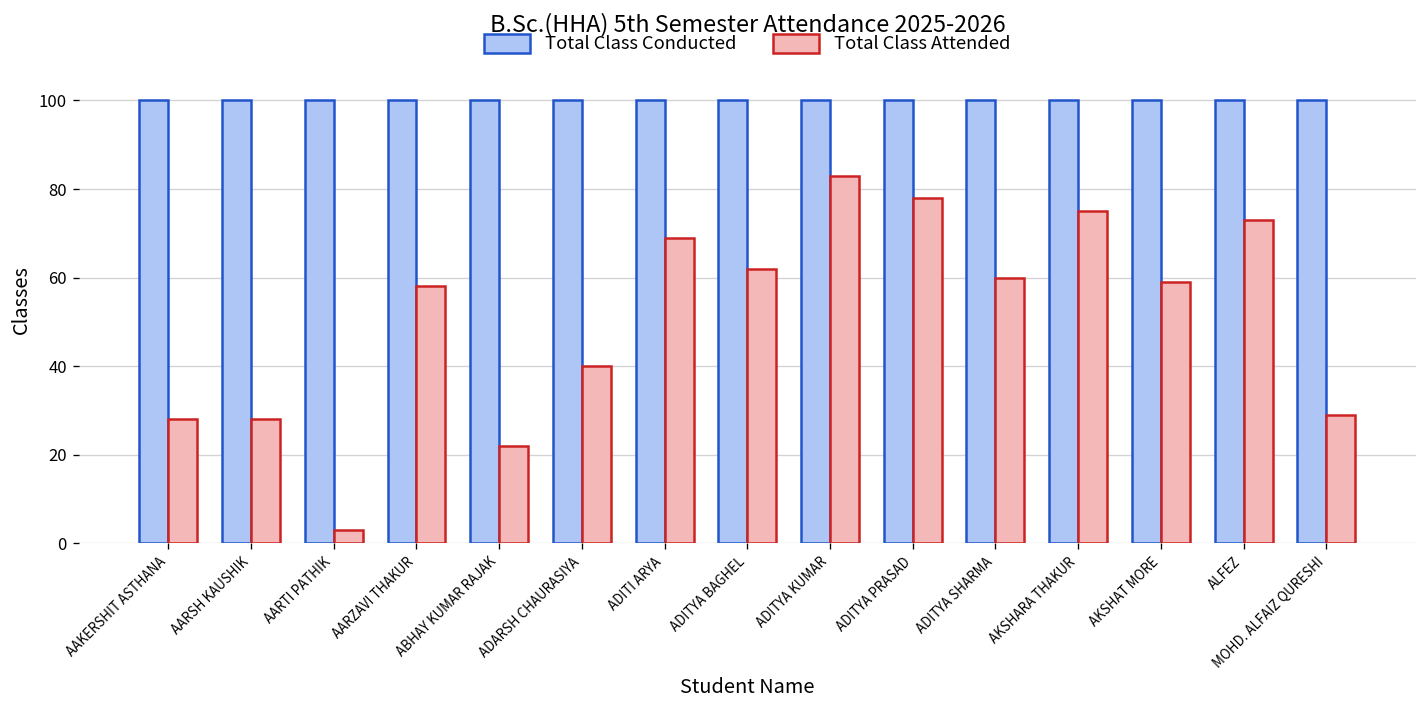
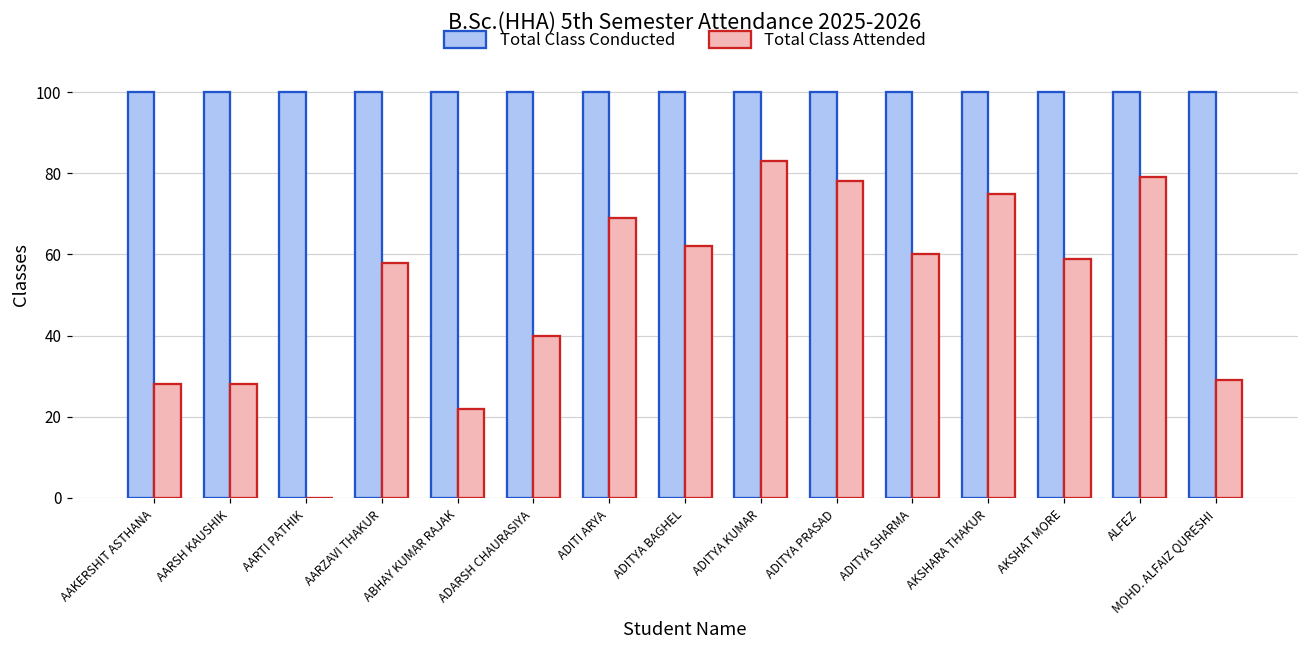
  {
    "Total Class Conducted": {
      "AAKERSHIT ASTHANA": 100,
      "AARSH KAUSHIK": 100,
      "AARTI PATHIK": 100,
      "AARZAVI THAKUR": 100,
      "ABHAY KUMAR RAJAK": 100,
      "ADARSH CHAURASIYA": 100,
      "ADITI ARYA": 100,
      "ADITYA BAGHEL": 100,
      "ADITYA KUMAR": 100,
      "ADITYA PRASAD": 100,
      "ADITYA SHARMA": 100,
      "AKSHARA THAKUR": 100,
      "AKSHAT MORE": 100,
      "ALFEZ": 100,
      "MOHD. ALFAIZ QURESHI": 100
    },
    "Total Class Attended": {
      "AAKERSHIT ASTHANA": 28,
      "AARSH KAUSHIK": 28,
-     "AARTI PATHIK": 3,
+     "AARTI PATHIK": 0,
      "AARZAVI THAKUR": 58,
      "ABHAY KUMAR RAJAK": 22,
      "ADARSH CHAURASIYA": 40,
      "ADITI ARYA": 69,
      "ADITYA BAGHEL": 62,
      "ADITYA KUMAR": 83,
      "ADITYA PRASAD": 78,
      "ADITYA SHARMA": 60,
      "AKSHARA THAKUR": 75,
      "AKSHAT MORE": 59,
-     "ALFEZ": 73,
+     "ALFEZ": 79,
      "MOHD. ALFAIZ QURESHI": 29
    }
  }
